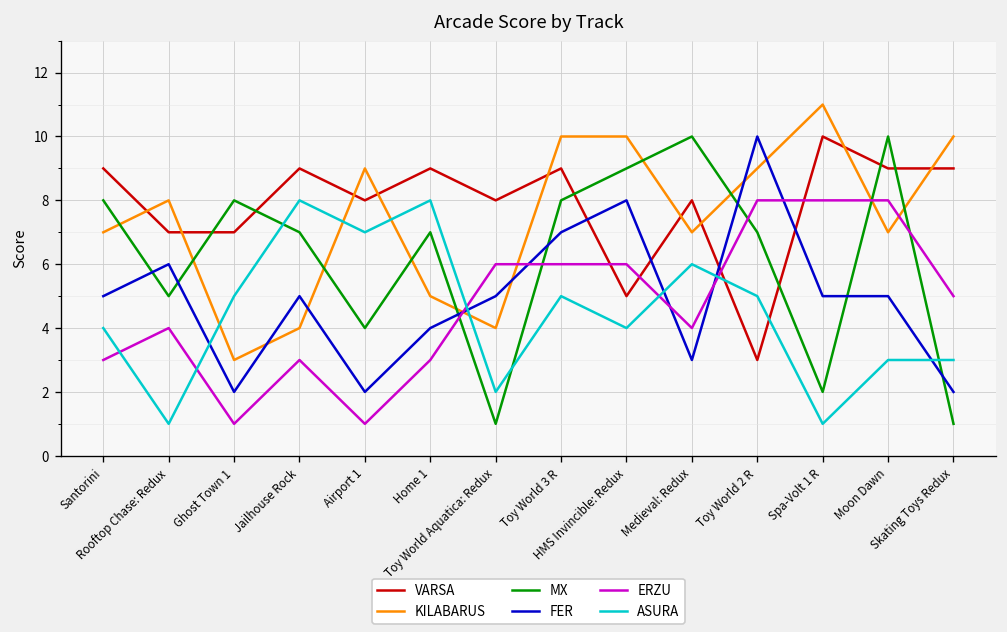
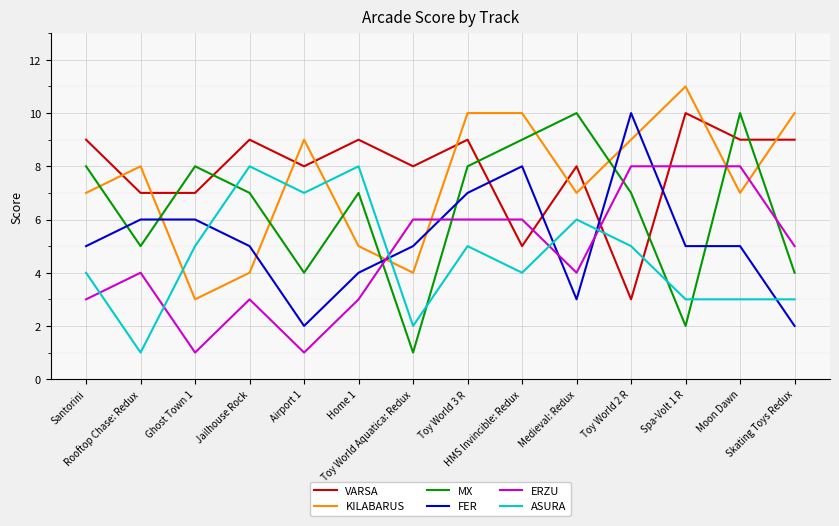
  {
    "VARSA": {
      "Santorini": 9,
      "Rooftop Chase: Redux": 7,
      "Ghost Town 1": 7,
      "Jailhouse Rock": 9,
      "Airport 1": 8,
      "Home 1": 9,
      "Toy World Aquatica: Redux": 8,
      "Toy World 3 R": 9,
      "HMS Invincible: Redux": 5,
      "Medieval: Redux": 8,
      "Toy World 2 R": 3,
      "Spa-Volt 1 R": 10,
      "Moon Dawn": 9,
      "Skating Toys Redux": 9
    },
    "KILABARUS": {
      "Santorini": 7,
      "Rooftop Chase: Redux": 8,
      "Ghost Town 1": 3,
      "Jailhouse Rock": 4,
      "Airport 1": 9,
      "Home 1": 5,
      "Toy World Aquatica: Redux": 4,
      "Toy World 3 R": 10,
      "HMS Invincible: Redux": 10,
      "Medieval: Redux": 7,
      "Toy World 2 R": 9,
      "Spa-Volt 1 R": 11,
      "Moon Dawn": 7,
      "Skating Toys Redux": 10
    },
    "MX": {
      "Santorini": 8,
      "Rooftop Chase: Redux": 5,
      "Ghost Town 1": 8,
      "Jailhouse Rock": 7,
      "Airport 1": 4,
      "Home 1": 7,
      "Toy World Aquatica: Redux": 1,
      "Toy World 3 R": 8,
      "HMS Invincible: Redux": 9,
      "Medieval: Redux": 10,
      "Toy World 2 R": 7,
      "Spa-Volt 1 R": 2,
      "Moon Dawn": 10,
-     "Skating Toys Redux": 1
+     "Skating Toys Redux": 4
    },
    "FER": {
      "Santorini": 5,
      "Rooftop Chase: Redux": 6,
-     "Ghost Town 1": 2,
+     "Ghost Town 1": 6,
      "Jailhouse Rock": 5,
      "Airport 1": 2,
      "Home 1": 4,
      "Toy World Aquatica: Redux": 5,
      "Toy World 3 R": 7,
      "HMS Invincible: Redux": 8,
      "Medieval: Redux": 3,
      "Toy World 2 R": 10,
      "Spa-Volt 1 R": 5,
      "Moon Dawn": 5,
      "Skating Toys Redux": 2
    },
    "ERZU": {
      "Santorini": 3,
      "Rooftop Chase: Redux": 4,
      "Ghost Town 1": 1,
      "Jailhouse Rock": 3,
      "Airport 1": 1,
      "Home 1": 3,
      "Toy World Aquatica: Redux": 6,
      "Toy World 3 R": 6,
      "HMS Invincible: Redux": 6,
      "Medieval: Redux": 4,
      "Toy World 2 R": 8,
      "Spa-Volt 1 R": 8,
      "Moon Dawn": 8,
      "Skating Toys Redux": 5
    },
    "ASURA": {
      "Santorini": 4,
      "Rooftop Chase: Redux": 1,
      "Ghost Town 1": 5,
      "Jailhouse Rock": 8,
      "Airport 1": 7,
      "Home 1": 8,
      "Toy World Aquatica: Redux": 2,
      "Toy World 3 R": 5,
      "HMS Invincible: Redux": 4,
      "Medieval: Redux": 6,
      "Toy World 2 R": 5,
-     "Spa-Volt 1 R": 1,
+     "Spa-Volt 1 R": 3,
      "Moon Dawn": 3,
      "Skating Toys Redux": 3
    }
  }
